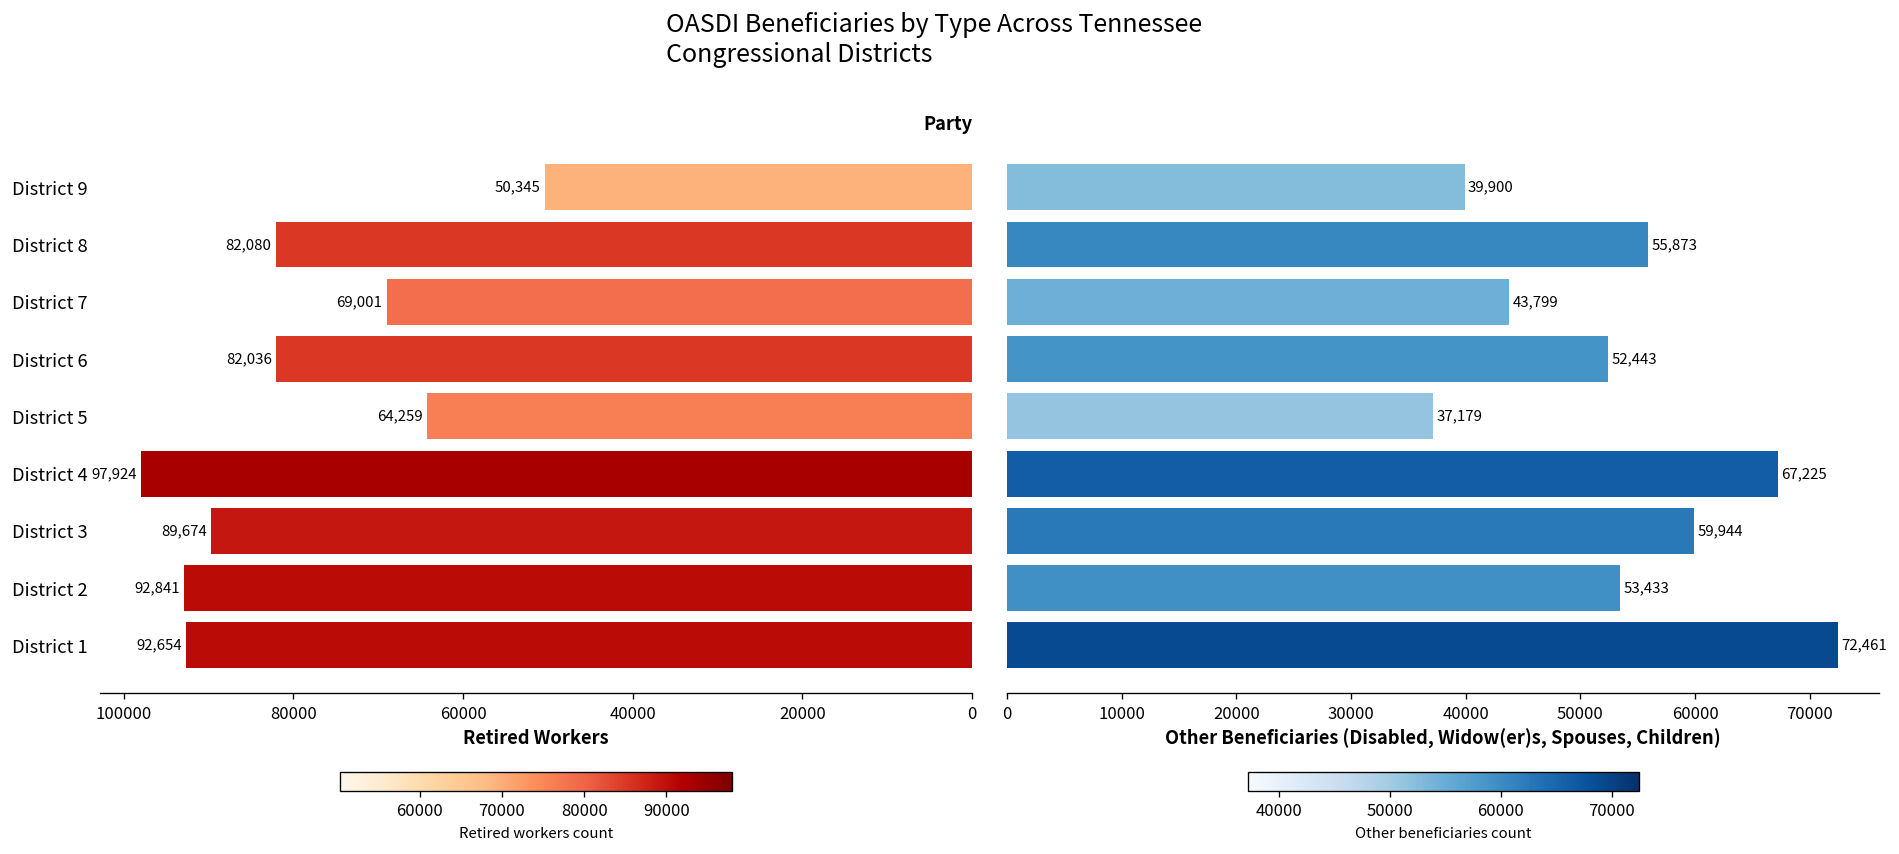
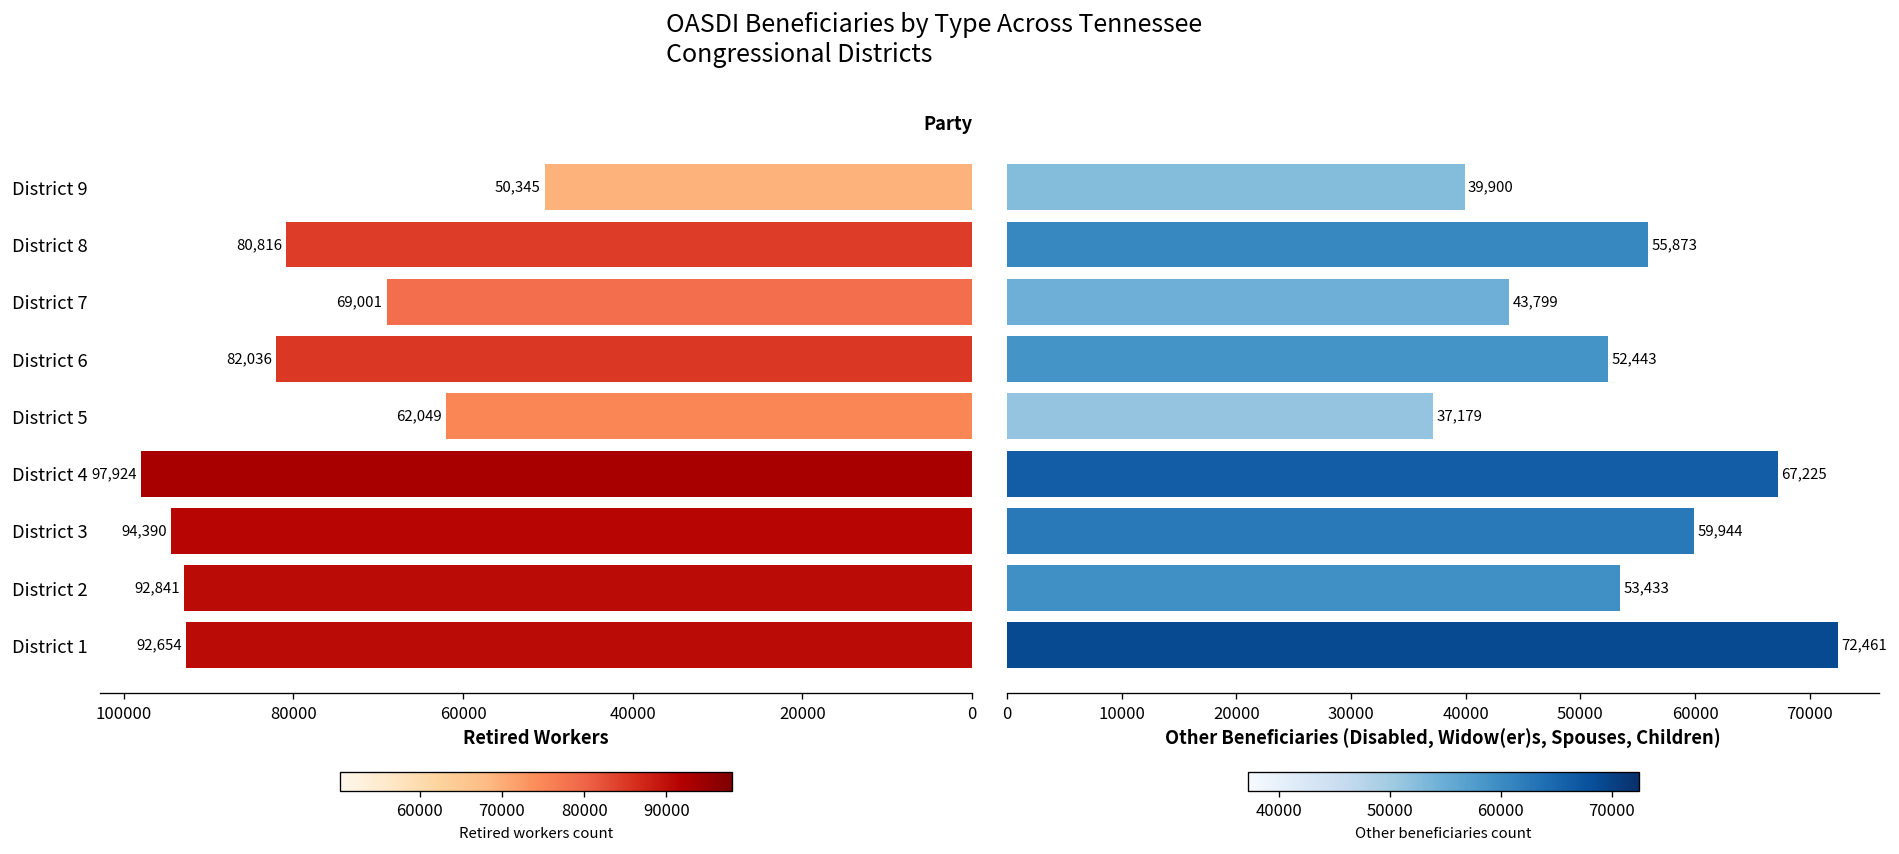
  {
    "Party": {
      "District 9": "50,345",
-     "District 8": "82,080",
+     "District 8": "80,816",
      "District 7": "69,001",
      "District 6": "82,036",
-     "District 5": "64,259",
+     "District 5": "62,049",
      "District 4": "97,924",
-     "District 3": "89,674",
+     "District 3": "94,390",
      "District 2": "92,841",
      "District 1": "92,654"
    }
  }
